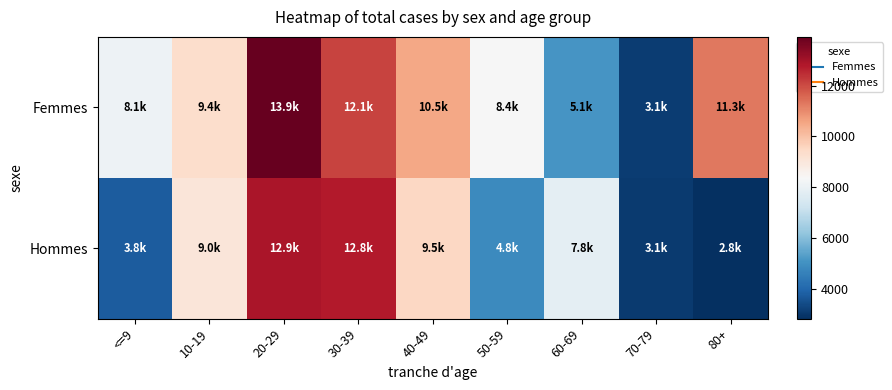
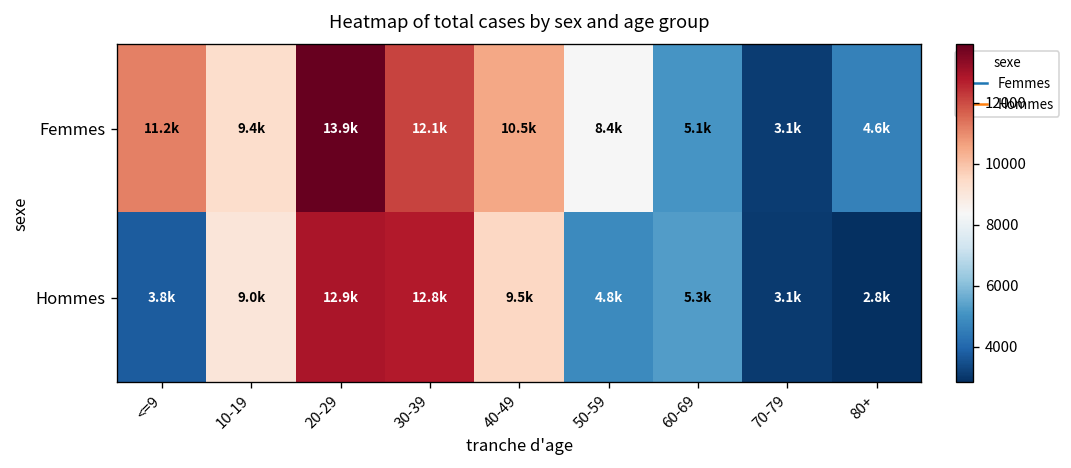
  {
    "Femmes": {
-     "<=9": "8.1k",
+     "<=9": "11.2k",
      "10-19": "9.4k",
      "20-29": "13.9k",
      "30-39": "12.1k",
      "40-49": "10.5k",
      "50-59": "8.4k",
      "60-69": "5.1k",
      "70-79": "3.1k",
-     "80+": "11.3k"
+     "80+": "4.6k"
    },
    "Hommes": {
      "<=9": "3.8k",
      "10-19": "9.0k",
      "20-29": "12.9k",
      "30-39": "12.8k",
      "40-49": "9.5k",
      "50-59": "4.8k",
-     "60-69": "7.8k",
+     "60-69": "5.3k",
      "70-79": "3.1k",
      "80+": "2.8k"
    }
  }
